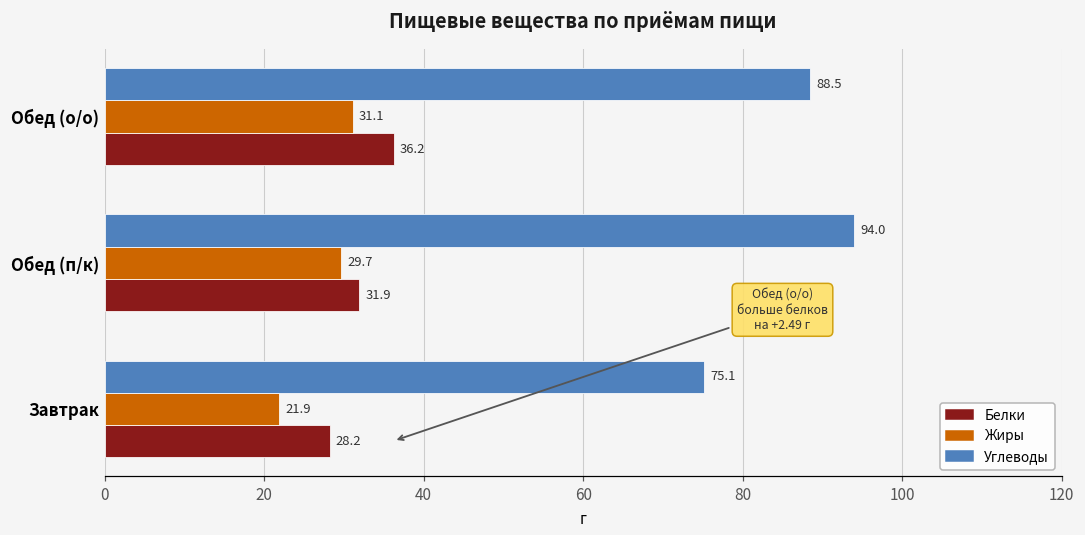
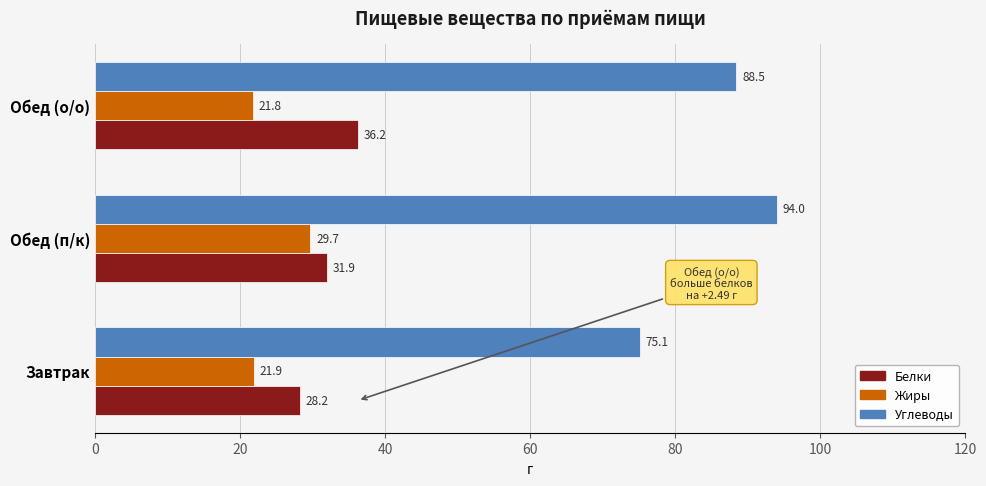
  {
    "Белки": {
      "Обед (о/о)": 36.2,
      "Обед (п/к)": 31.9,
      "Завтрак": 28.2
    },
    "Жиры": {
-     "Обед (о/о)": 31.1,
+     "Обед (о/о)": 21.8,
      "Обед (п/к)": 29.7,
      "Завтрак": 21.9
    },
    "Углеводы": {
      "Обед (о/о)": 88.5,
      "Обед (п/к)": 94.0
    }
  }
